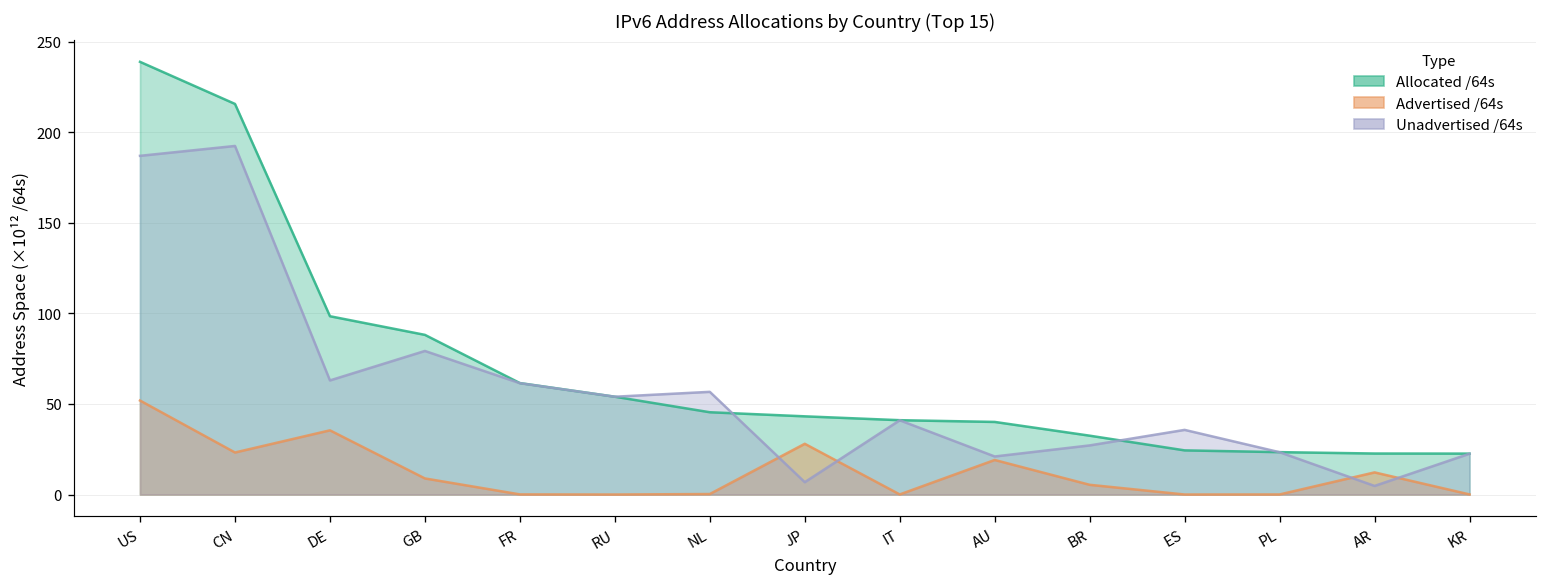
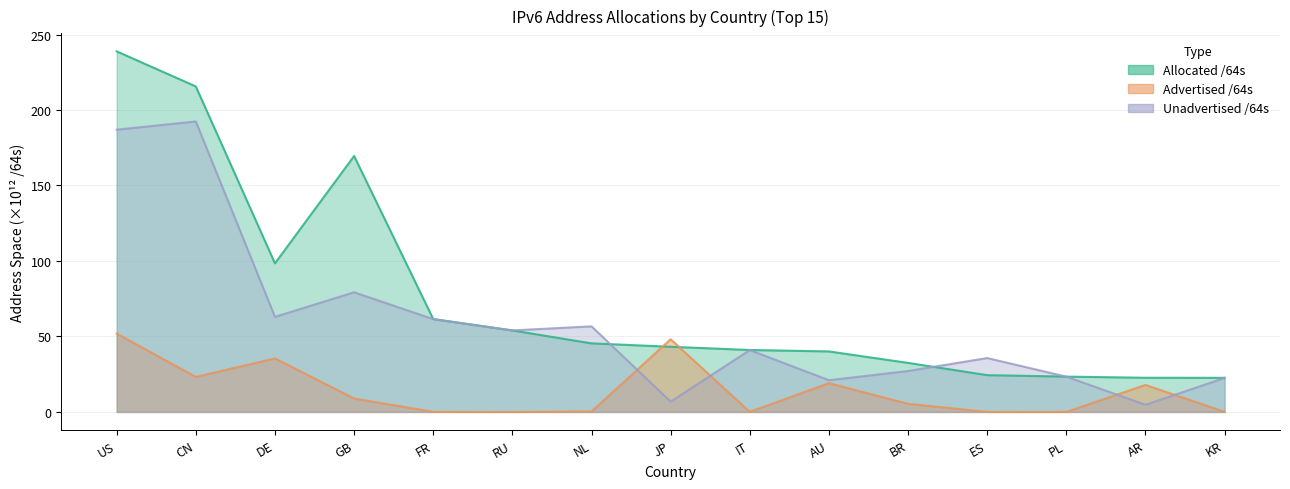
  {
    "Allocated /64s": {
      "US": 239,
      "CN": 216,
      "DE": 98,
-     "GB": 88,
+     "GB": 170,
      "NL": 45,
      "JP": 43,
      "AU": 40,
      "BR": 32,
      "ES": 24,
      "AR": 23
    },
    "Advertised /64s": {
      "US": 52,
      "CN": 23,
      "DE": 35,
      "GB": 9,
      "FR": 0,
      "RU": 0,
      "NL": 0,
-     "JP": 28,
+     "JP": 48,
      "IT": 0,
      "AU": 19,
      "BR": 5,
      "ES": 0,
      "PL": 0,
-     "AR": 12,
+     "AR": 18,
      "KR": 0
    },
    "Unadvertised /64s": {
      "US": 187,
      "CN": 192,
      "DE": 63,
      "GB": 79,
      "NL": 57,
      "JP": 7,
      "AU": 21,
      "BR": 27,
      "ES": 36,
      "AR": 5
    }
  }
